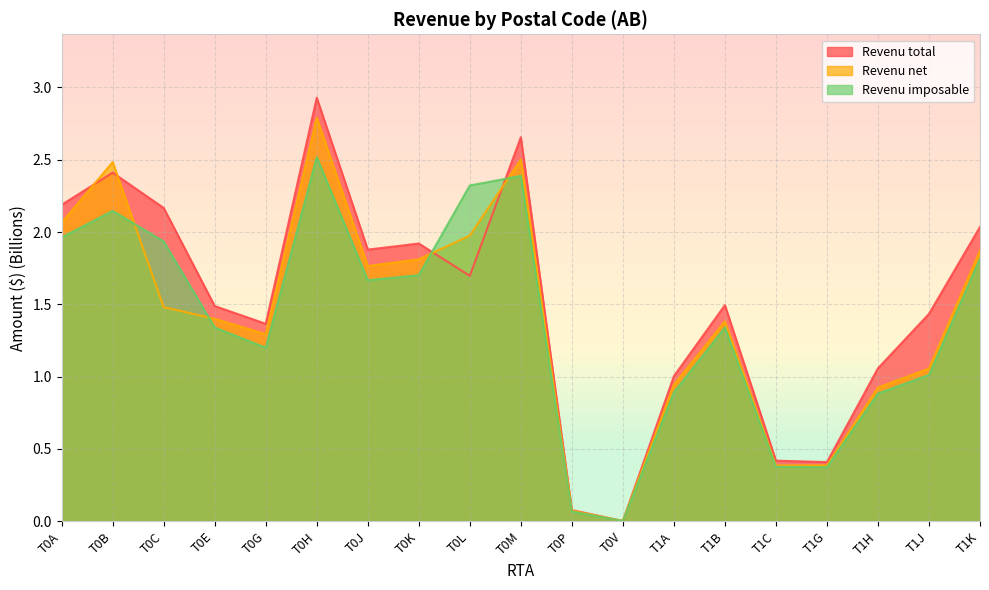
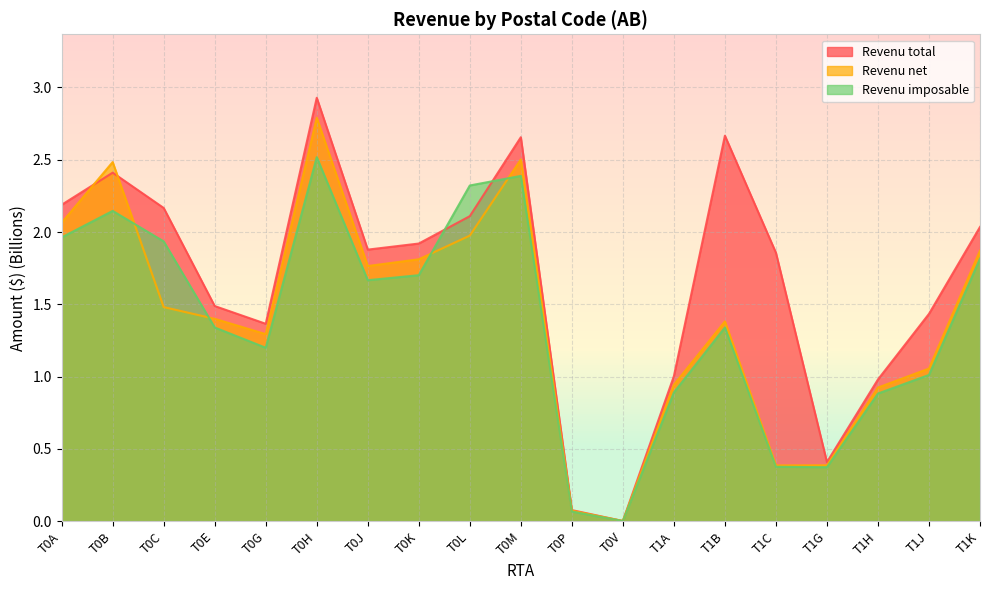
  {
    "Revenu total": {
      "T0A": 2.19,
      "T0B": 2.41,
      "T0C": 2.17,
      "T0E": 1.49,
      "T0G": 1.37,
      "T0H": 2.93,
      "T0J": 1.88,
      "T0K": 1.92,
-     "T0L": 1.70,
+     "T0L": 2.11,
      "T0M": 2.66,
      "T1A": 1.00,
-     "T1B": 1.49,
-     "T1C": 0.42,
+     "T1B": 2.67,
+     "T1C": 1.86,
      "T1G": 0.41,
-     "T1H": 1.06,
+     "T1H": 0.98,
      "T1J": 1.43,
      "T1K": 2.04
    },
    "Revenu net": {
      "T0A": 2.06,
      "T0B": 2.48,
      "T0C": 1.48,
      "T0E": 1.40,
      "T0G": 1.29,
      "T0H": 2.79,
      "T0J": 1.76,
      "T0K": 1.81,
      "T0L": 1.98,
      "T0M": 2.50,
      "T1A": 0.94,
      "T1B": 1.38,
      "T1H": 0.92,
      "T1J": 1.06,
      "T1K": 1.87
    },
    "Revenu imposable": {
      "T0A": 1.96,
      "T0B": 2.15,
      "T0C": 1.94,
      "T0E": 1.34,
      "T0G": 1.20,
      "T0H": 2.52,
      "T0J": 1.67,
      "T0K": 1.70,
      "T0L": 2.32,
      "T0M": 2.39,
      "T1A": 0.89,
      "T1B": 1.34,
      "T1H": 0.88,
      "T1J": 1.01,
      "T1K": 1.82
    }
  }
